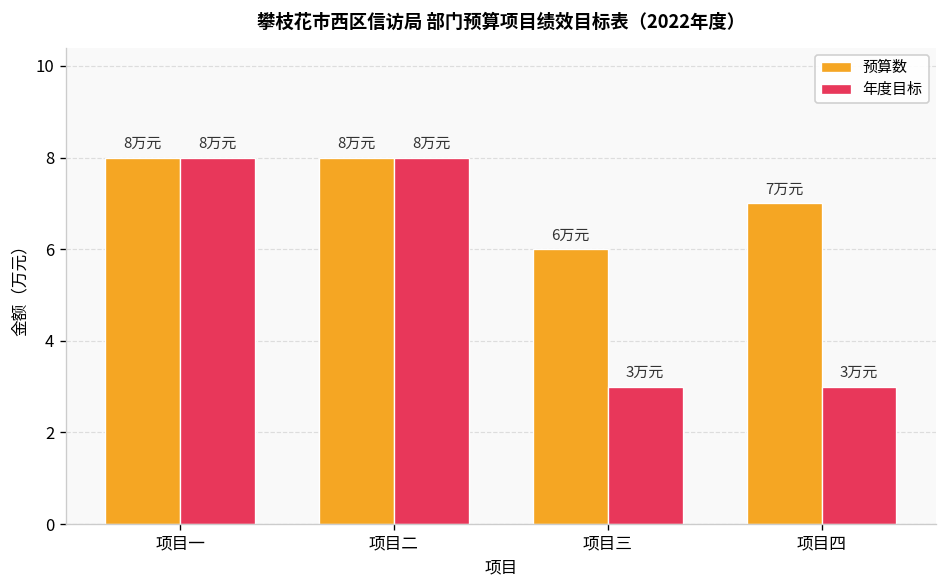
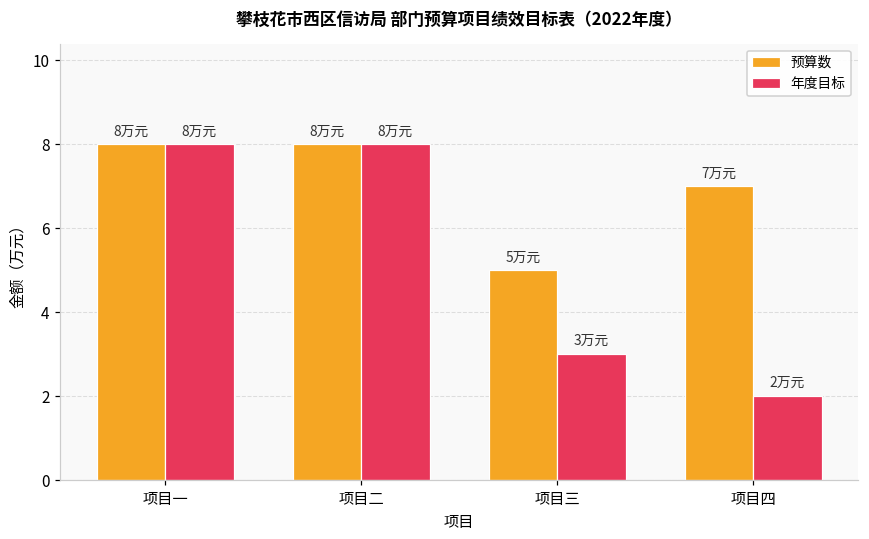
  {
    "预算数": {
      "项目一": 8,
      "项目二": 8,
-     "项目三": 6,
+     "项目三": 5,
      "项目四": 7
    },
    "年度目标": {
      "项目一": 8,
      "项目二": 8,
      "项目三": 3,
-     "项目四": 3
+     "项目四": 2
    }
  }
